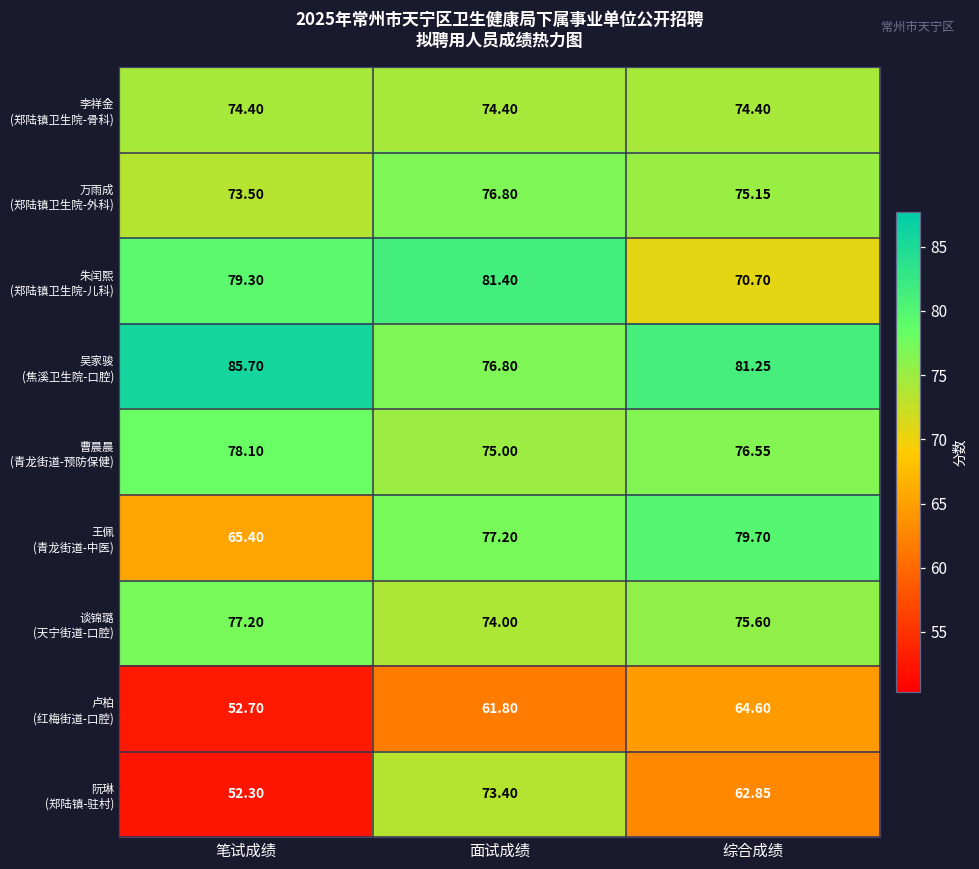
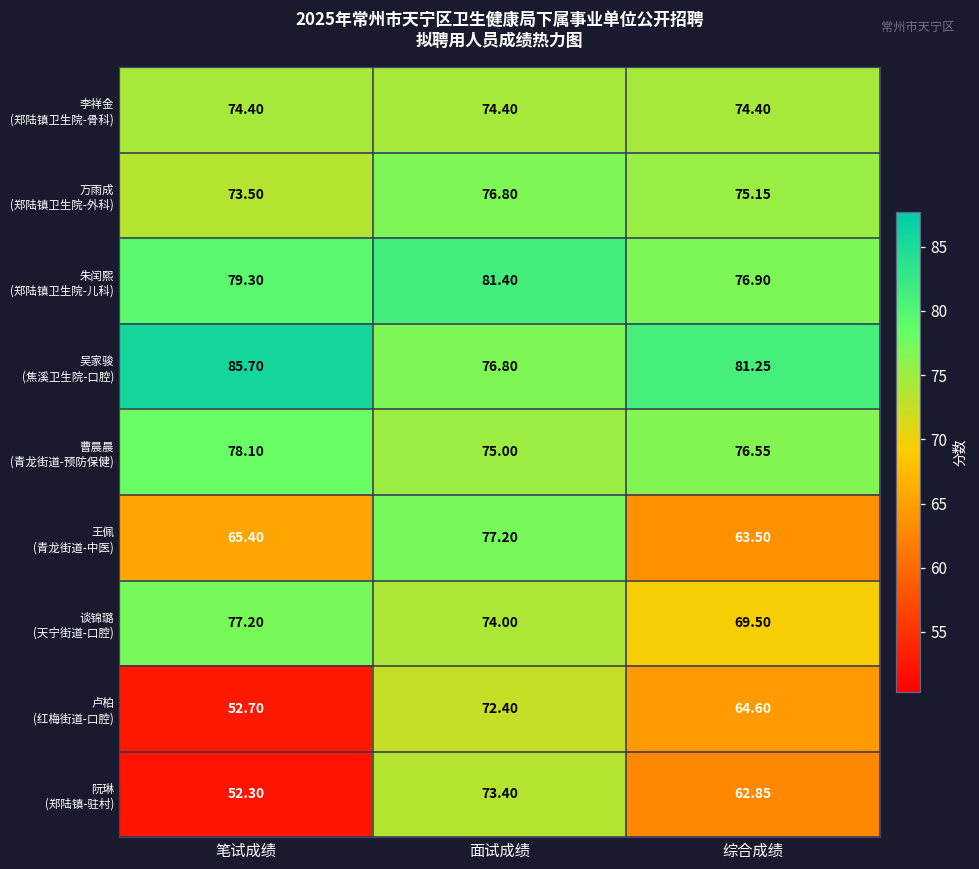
  {
    "李祥金 (郑陆镇卫生院-骨科)": {
      "笔试成绩": 74.40,
      "面试成绩": 74.40,
      "综合成绩": 74.40
    },
    "万雨成 (郑陆镇卫生院-外科)": {
      "笔试成绩": 73.50,
      "面试成绩": 76.80,
      "综合成绩": 75.15
    },
    "朱闰熙 (郑陆镇卫生院-儿科)": {
      "笔试成绩": 79.30,
      "面试成绩": 81.40,
-     "综合成绩": 70.70
+     "综合成绩": 76.90
    },
    "吴家骏 (焦溪卫生院-口腔)": {
      "笔试成绩": 85.70,
      "面试成绩": 76.80,
      "综合成绩": 81.25
    },
    "曹晨晨 (青龙街道-预防保健)": {
      "笔试成绩": 78.10,
      "面试成绩": 75.00,
      "综合成绩": 76.55
    },
    "王佩 (青龙街道-中医)": {
      "笔试成绩": 65.40,
      "面试成绩": 77.20,
-     "综合成绩": 79.70
+     "综合成绩": 63.50
    },
    "谈锦璐 (天宁街道-口腔)": {
      "笔试成绩": 77.20,
      "面试成绩": 74.00,
-     "综合成绩": 75.60
+     "综合成绩": 69.50
    },
    "卢柏 (红梅街道-口腔)": {
      "笔试成绩": 52.70,
-     "面试成绩": 61.80,
+     "面试成绩": 72.40,
      "综合成绩": 64.60
    },
    "阮琳 (郑陆镇-驻村)": {
      "笔试成绩": 52.30,
      "面试成绩": 73.40,
      "综合成绩": 62.85
    }
  }
